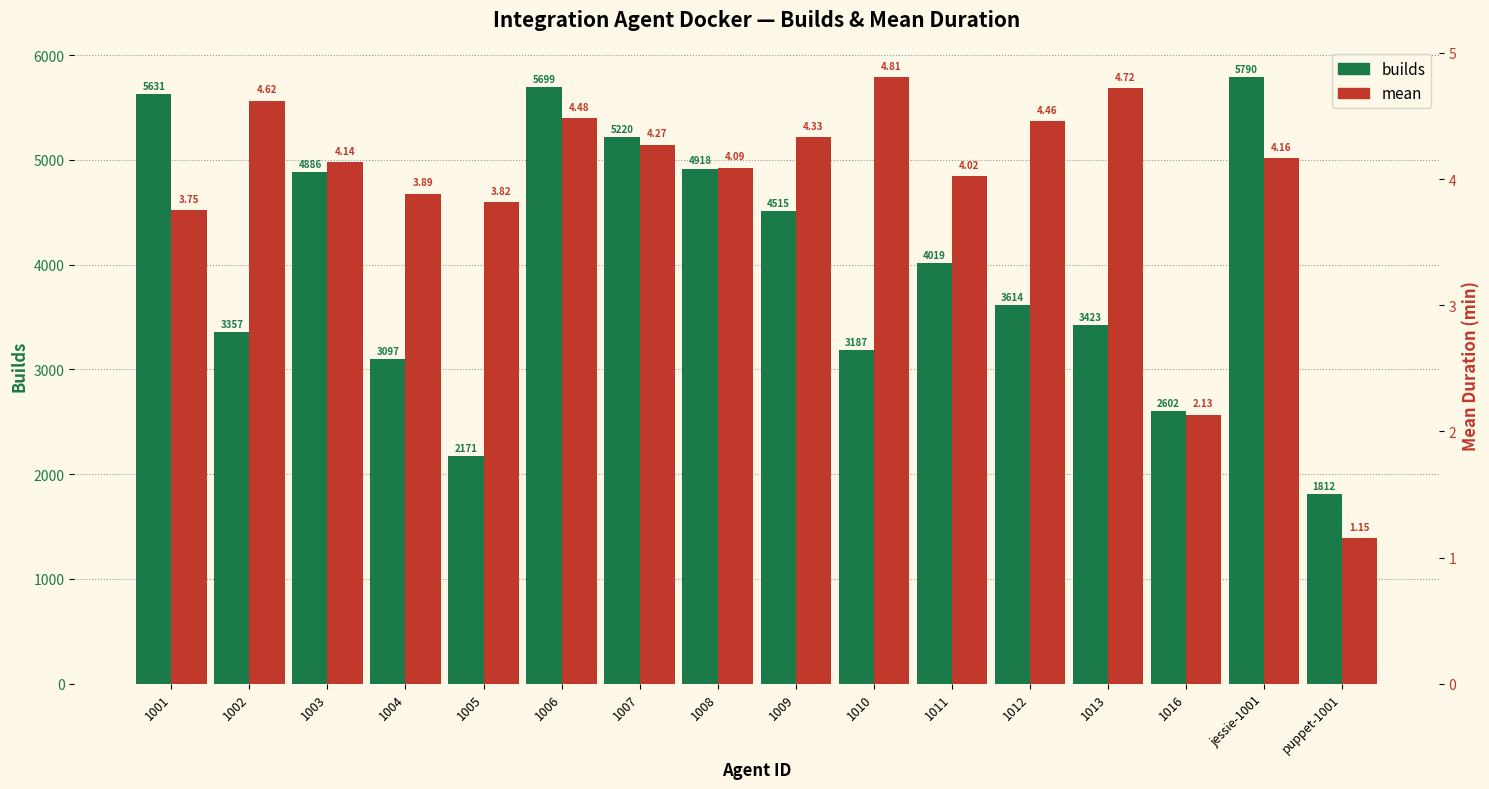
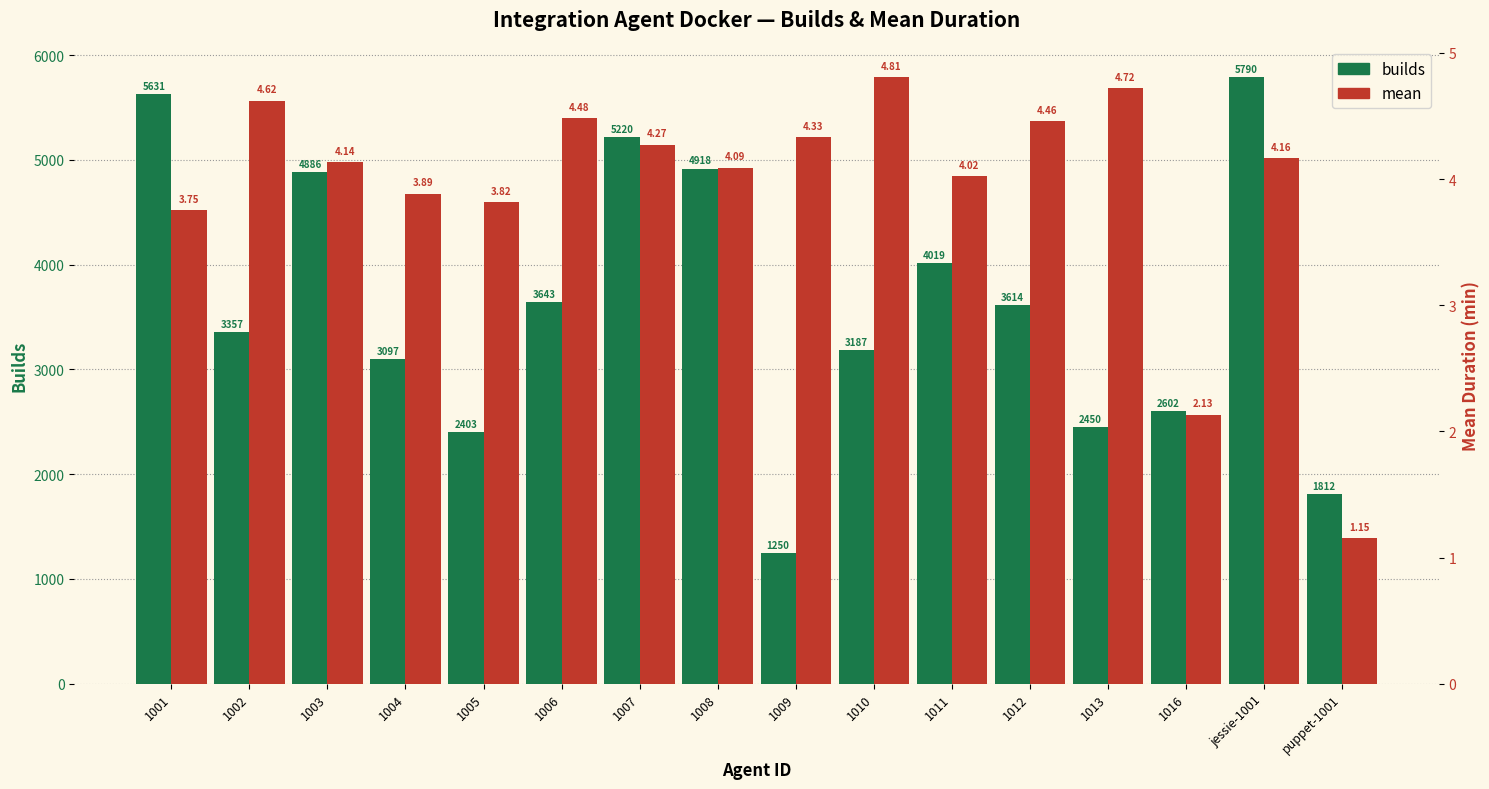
  {
    "builds": {
      "1001": 5631,
      "1002": 3357,
      "1003": 4886,
      "1004": 3097,
-     "1005": 2171,
-     "1006": 5699,
+     "1005": 2403,
+     "1006": 3643,
      "1007": 5220,
      "1008": 4918,
-     "1009": 4515,
+     "1009": 1250,
      "1010": 3187,
      "1011": 4019,
      "1012": 3614,
-     "1013": 3423,
+     "1013": 2450,
      "1016": 2602,
      "jessie-1001": 5790,
      "puppet-1001": 1812
    },
    "mean": {
      "1001": 3.75,
      "1002": 4.62,
      "1003": 4.14,
      "1004": 3.89,
      "1005": 3.82,
      "1006": 4.48,
      "1007": 4.27,
      "1008": 4.09,
      "1009": 4.33,
      "1010": 4.81,
      "1011": 4.02,
      "1012": 4.46,
      "1013": 4.72,
      "1016": 2.13,
      "jessie-1001": 4.16,
      "puppet-1001": 1.15
    }
  }
